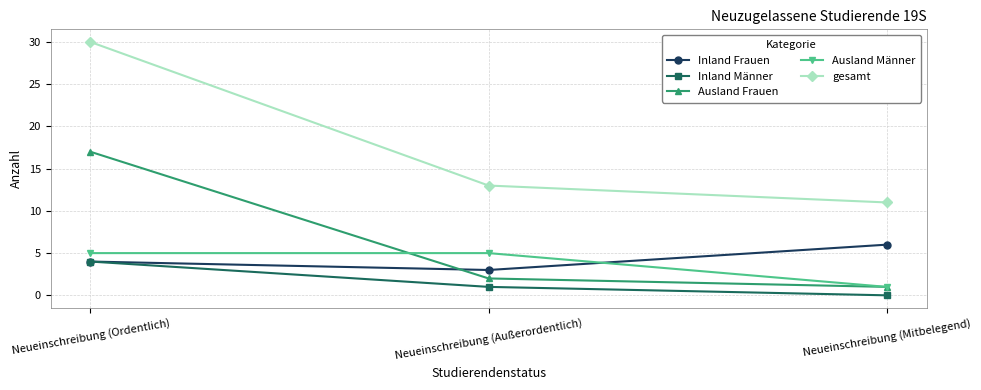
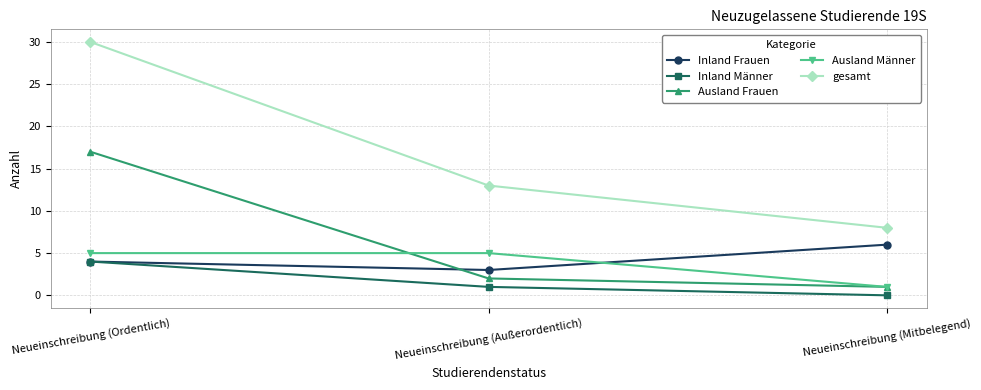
  {
    "gesamt": {
      "Neueinschreibung (Ordentlich)": 30,
      "Neueinschreibung (Außerordentlich)": 13,
-     "Neueinschreibung (Mitbelegend)": 11
+     "Neueinschreibung (Mitbelegend)": 8
    }
  }
